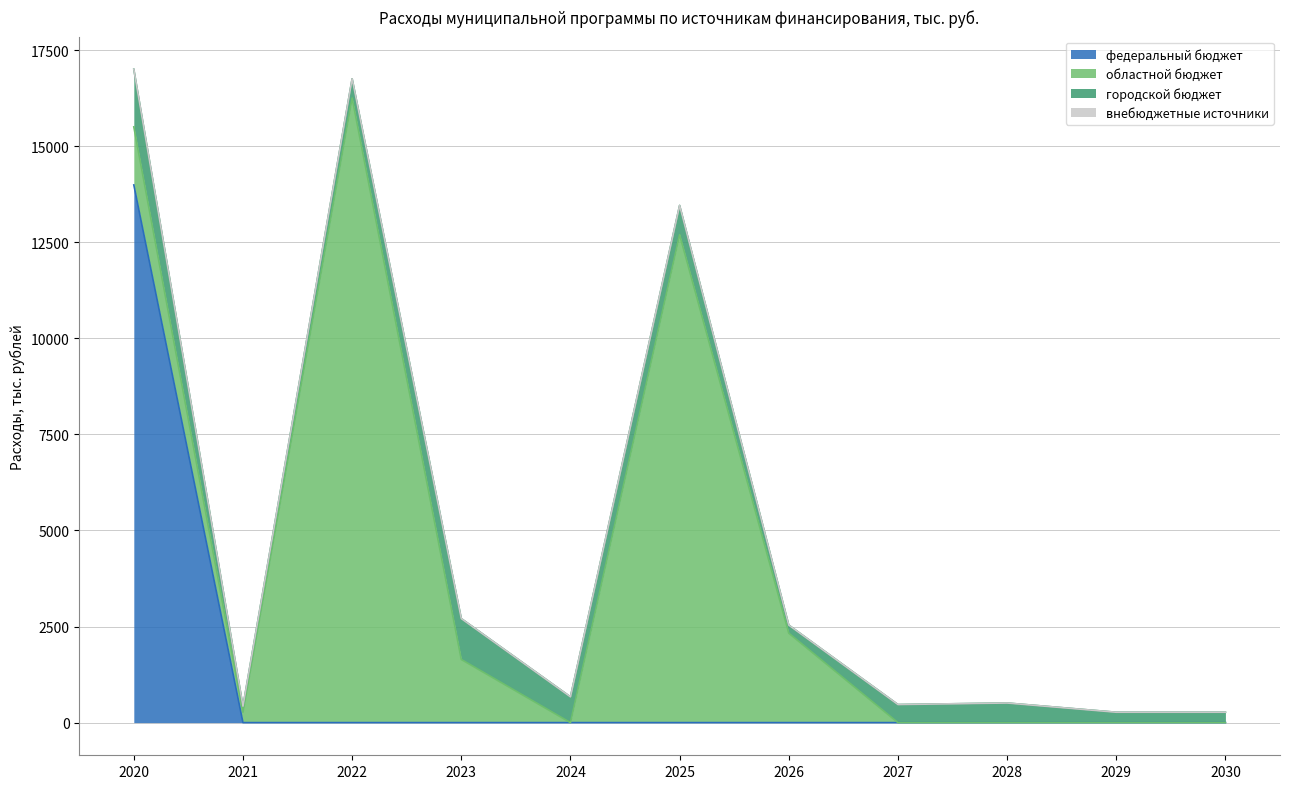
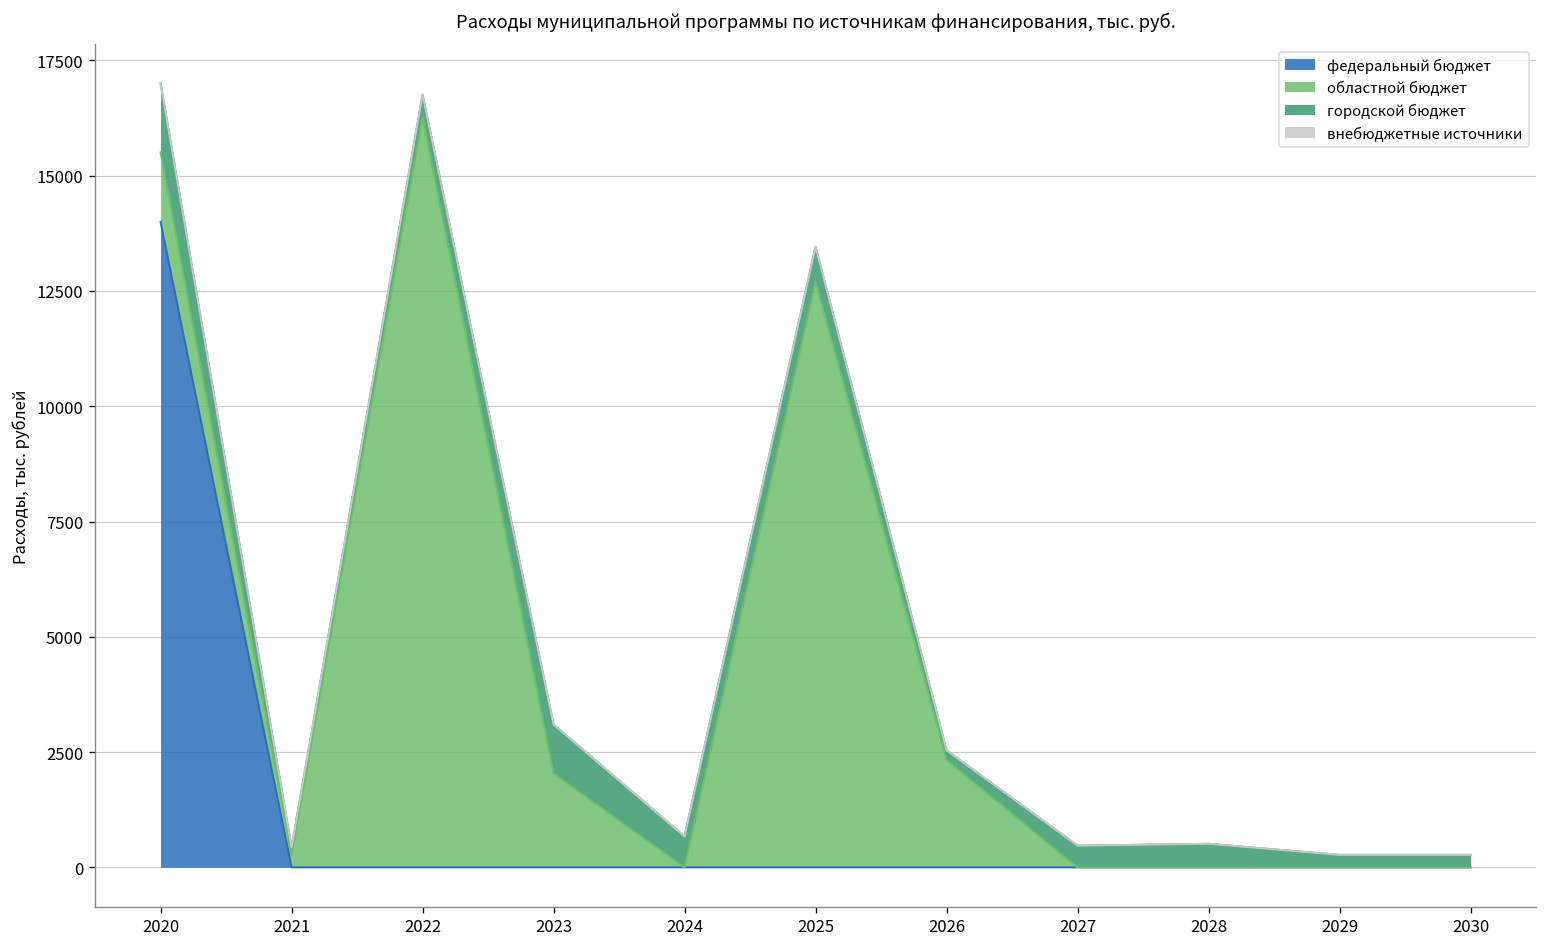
  {
    "федеральный бюджет": {
      "2020": 14000,
      "2021": 0,
      "2022": 0,
      "2023": 0,
      "2025": 0,
      "2026": 0
    },
    "областной бюджет": {
      "2020": 1500,
      "2021": 300,
      "2022": 16300,
-     "2023": 1600,
+     "2023": 2000,
      "2025": 12700,
      "2026": 2300
    }
  }
